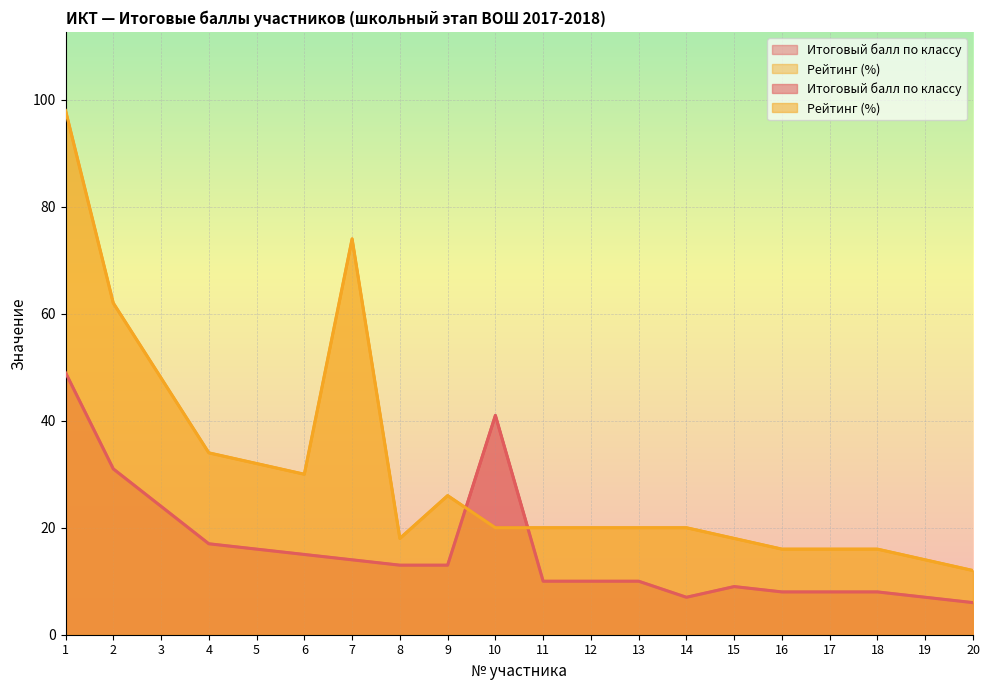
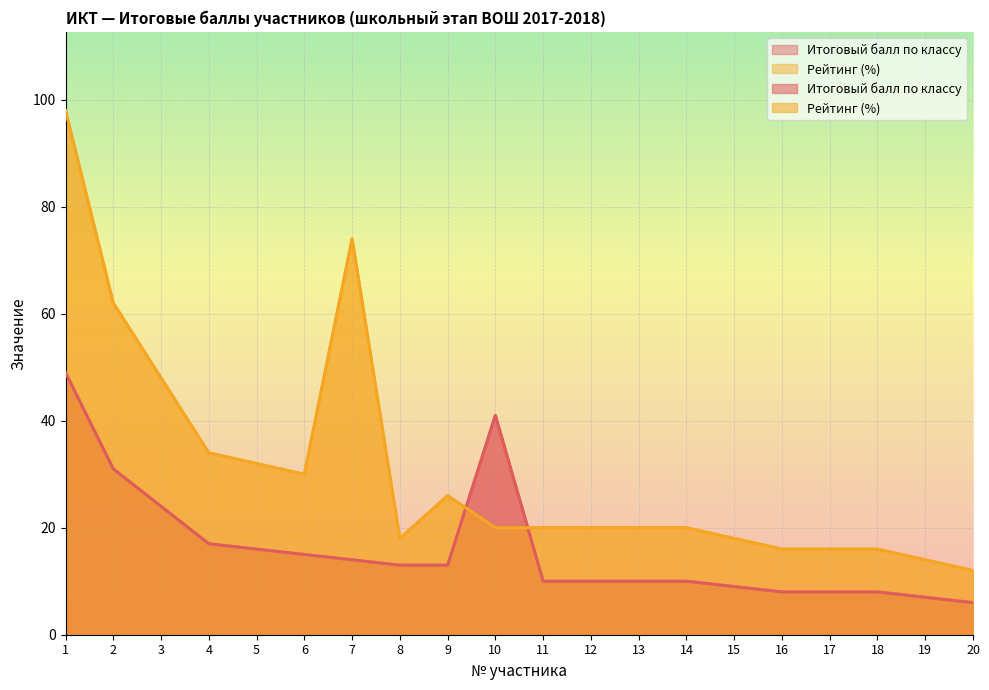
  {
    "Итоговый балл по классу": {
      "1": 49,
      "2": 31,
      "3": 24,
      "4": 17,
      "5": 16,
      "6": 15,
      "7": 14,
      "8": 13,
      "9": 13,
      "10": 41,
      "11": 10,
      "12": 10,
      "13": 10,
-     "14": 7,
+     "14": 10,
      "15": 9,
      "16": 8,
      "17": 8,
      "18": 8,
      "19": 7,
      "20": 6
    },
    "Рейтинг (%)": {
      "1": 98,
      "2": 62,
      "3": 48,
      "4": 34,
      "5": 32,
      "6": 30,
      "7": 74,
      "8": 18,
      "9": 26,
      "10": 20,
      "11": 20,
      "12": 20,
      "13": 20,
      "14": 20,
      "15": 18,
      "16": 16,
      "17": 16,
      "18": 16,
      "19": 14,
      "20": 12
    }
  }
